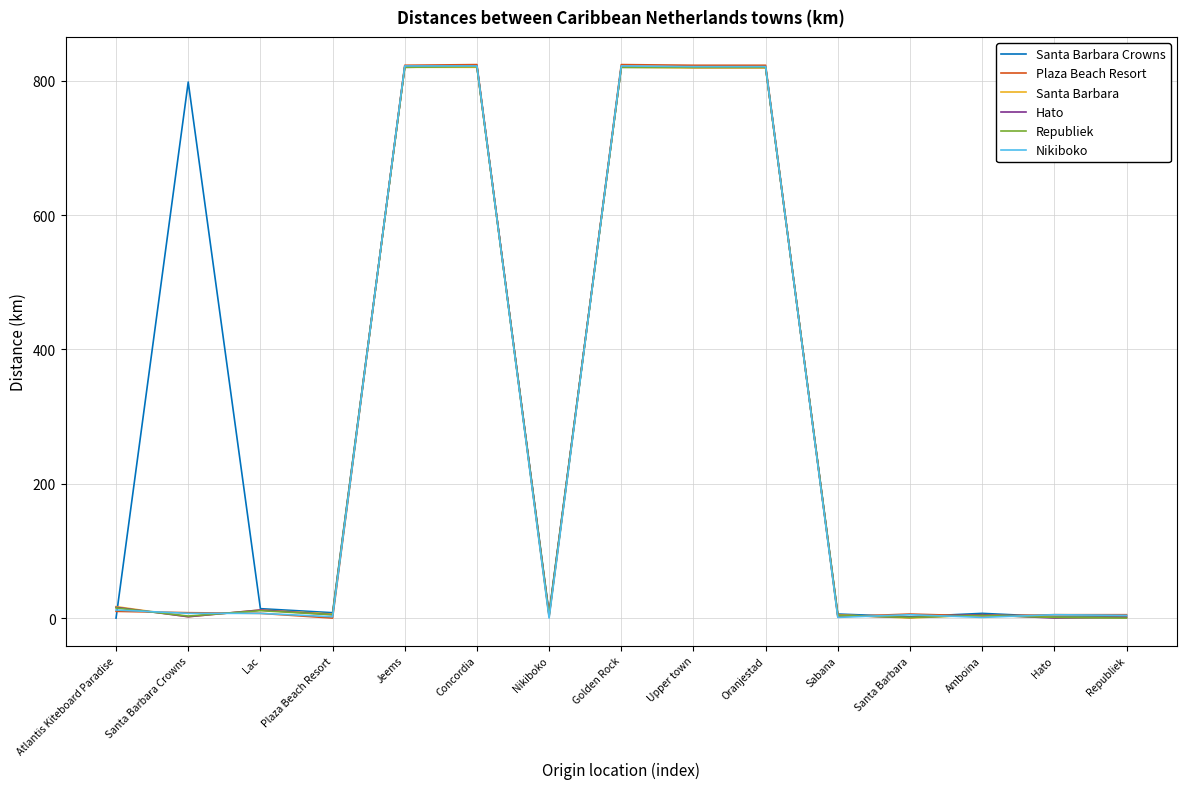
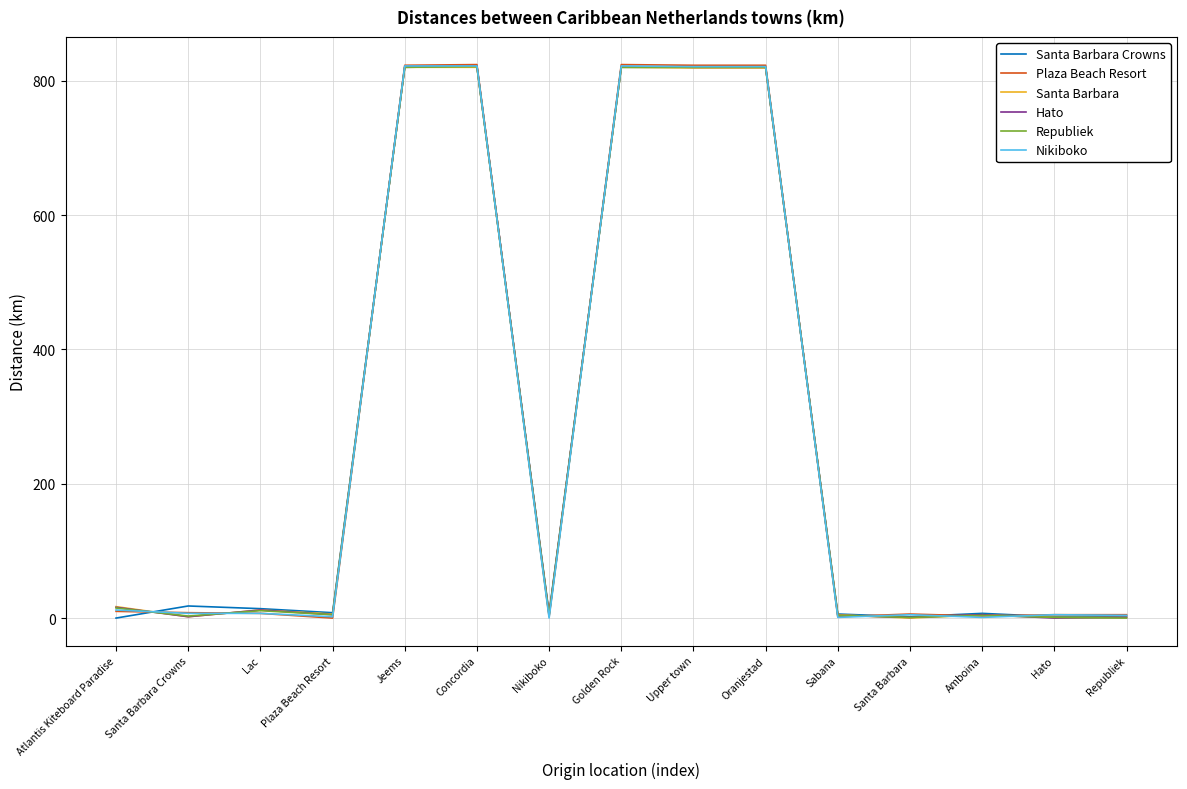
  {
    "Santa Barbara Crowns": {
      "Atlantis Kiteboard Paradise": 0,
-     "Santa Barbara Crowns": 800
+     "Santa Barbara Crowns": 20
    }
  }
